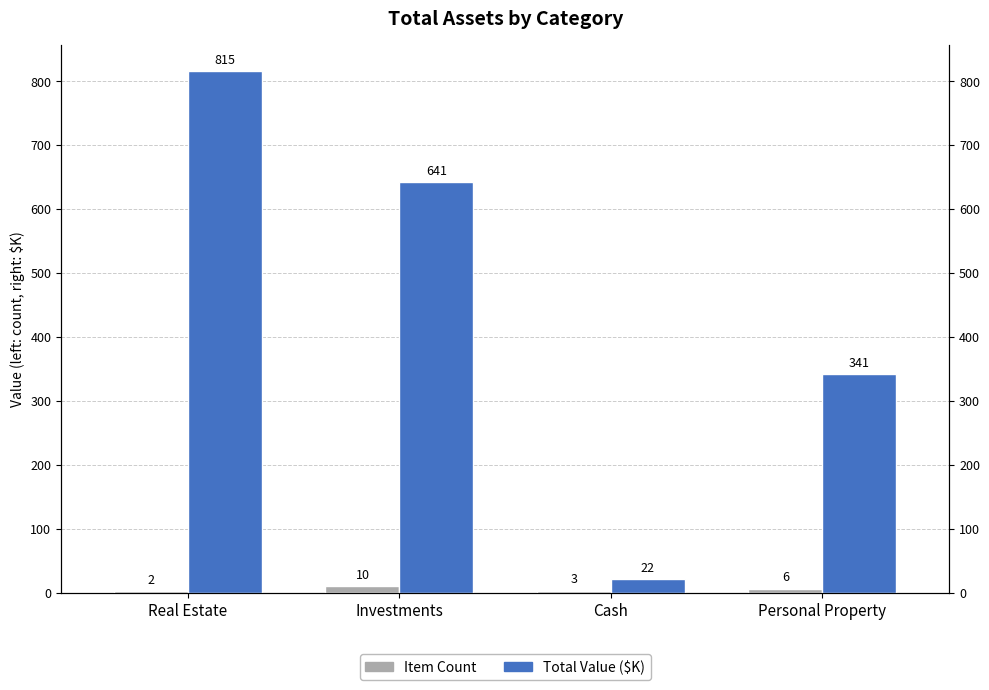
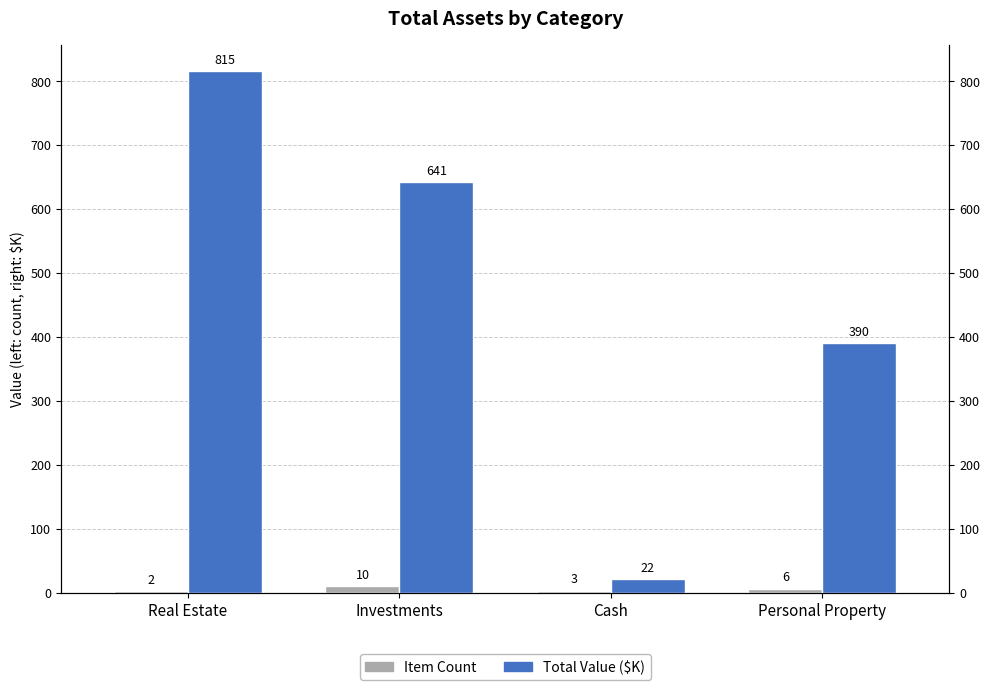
  {
    "Item Count": {
      "Real Estate": 2,
      "Investments": 10,
      "Cash": 3,
      "Personal Property": 6
    },
    "Total Value ($K)": {
      "Real Estate": 815,
      "Investments": 641,
      "Cash": 22,
-     "Personal Property": 341
+     "Personal Property": 390
    }
  }
